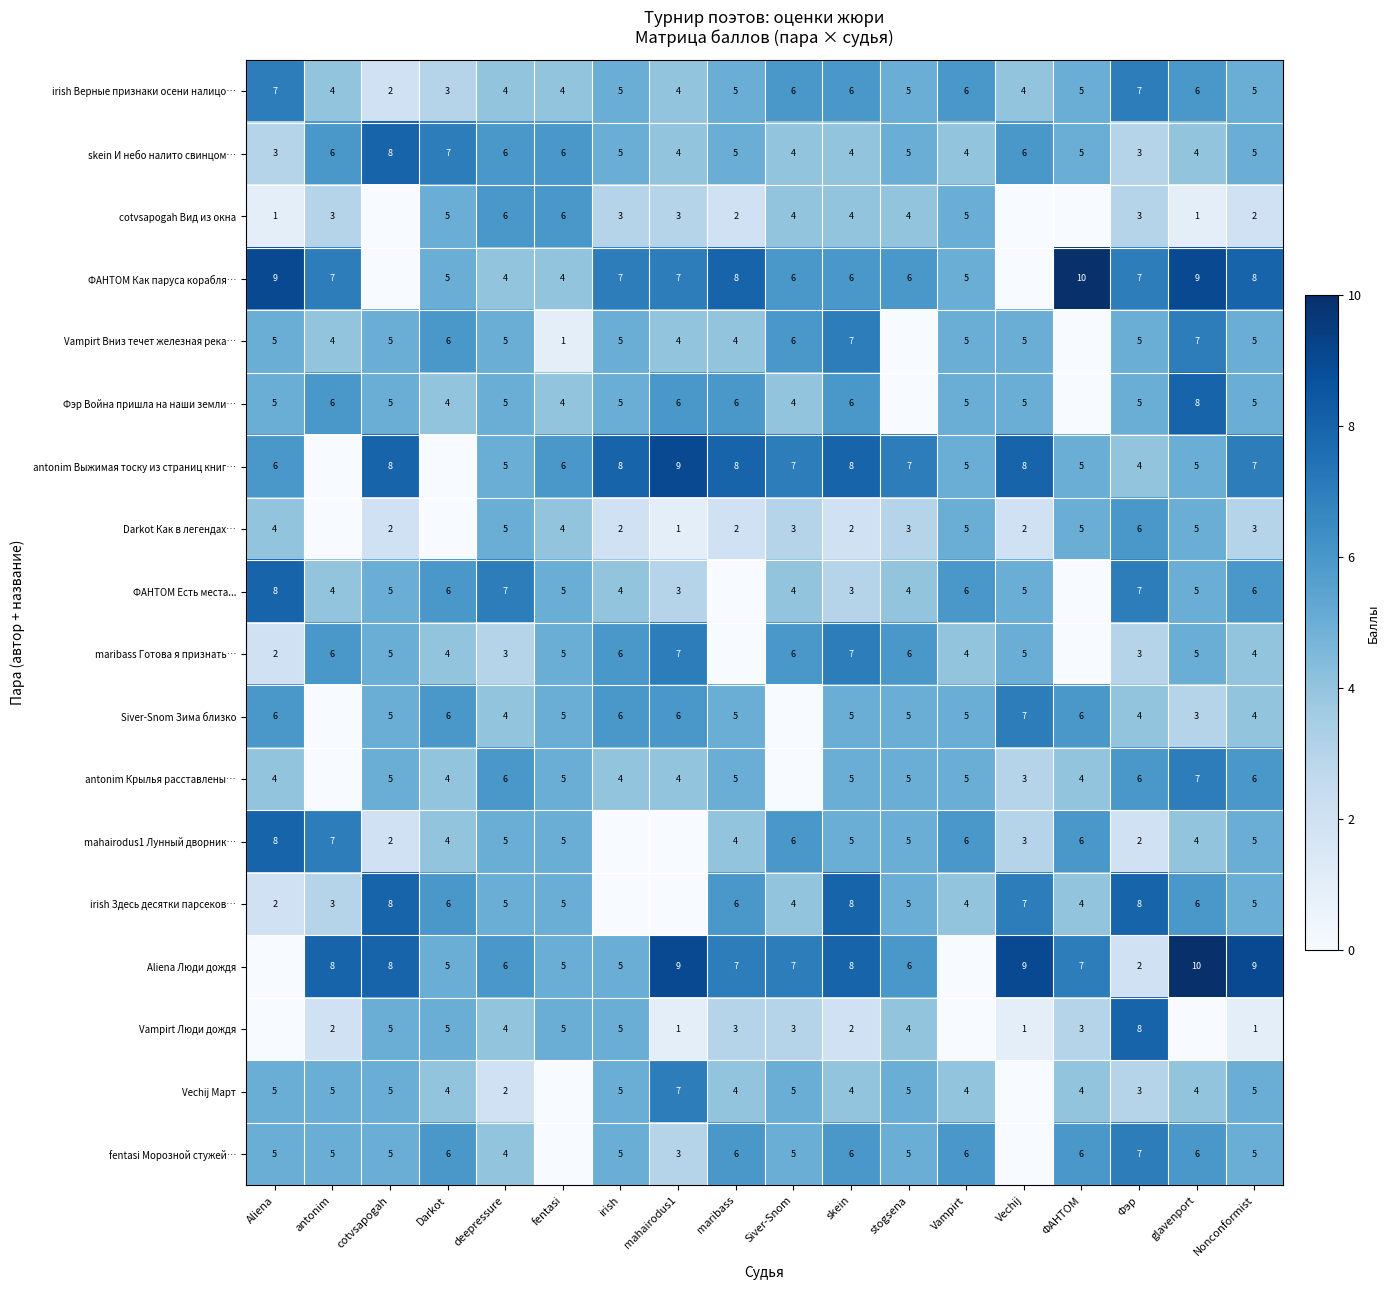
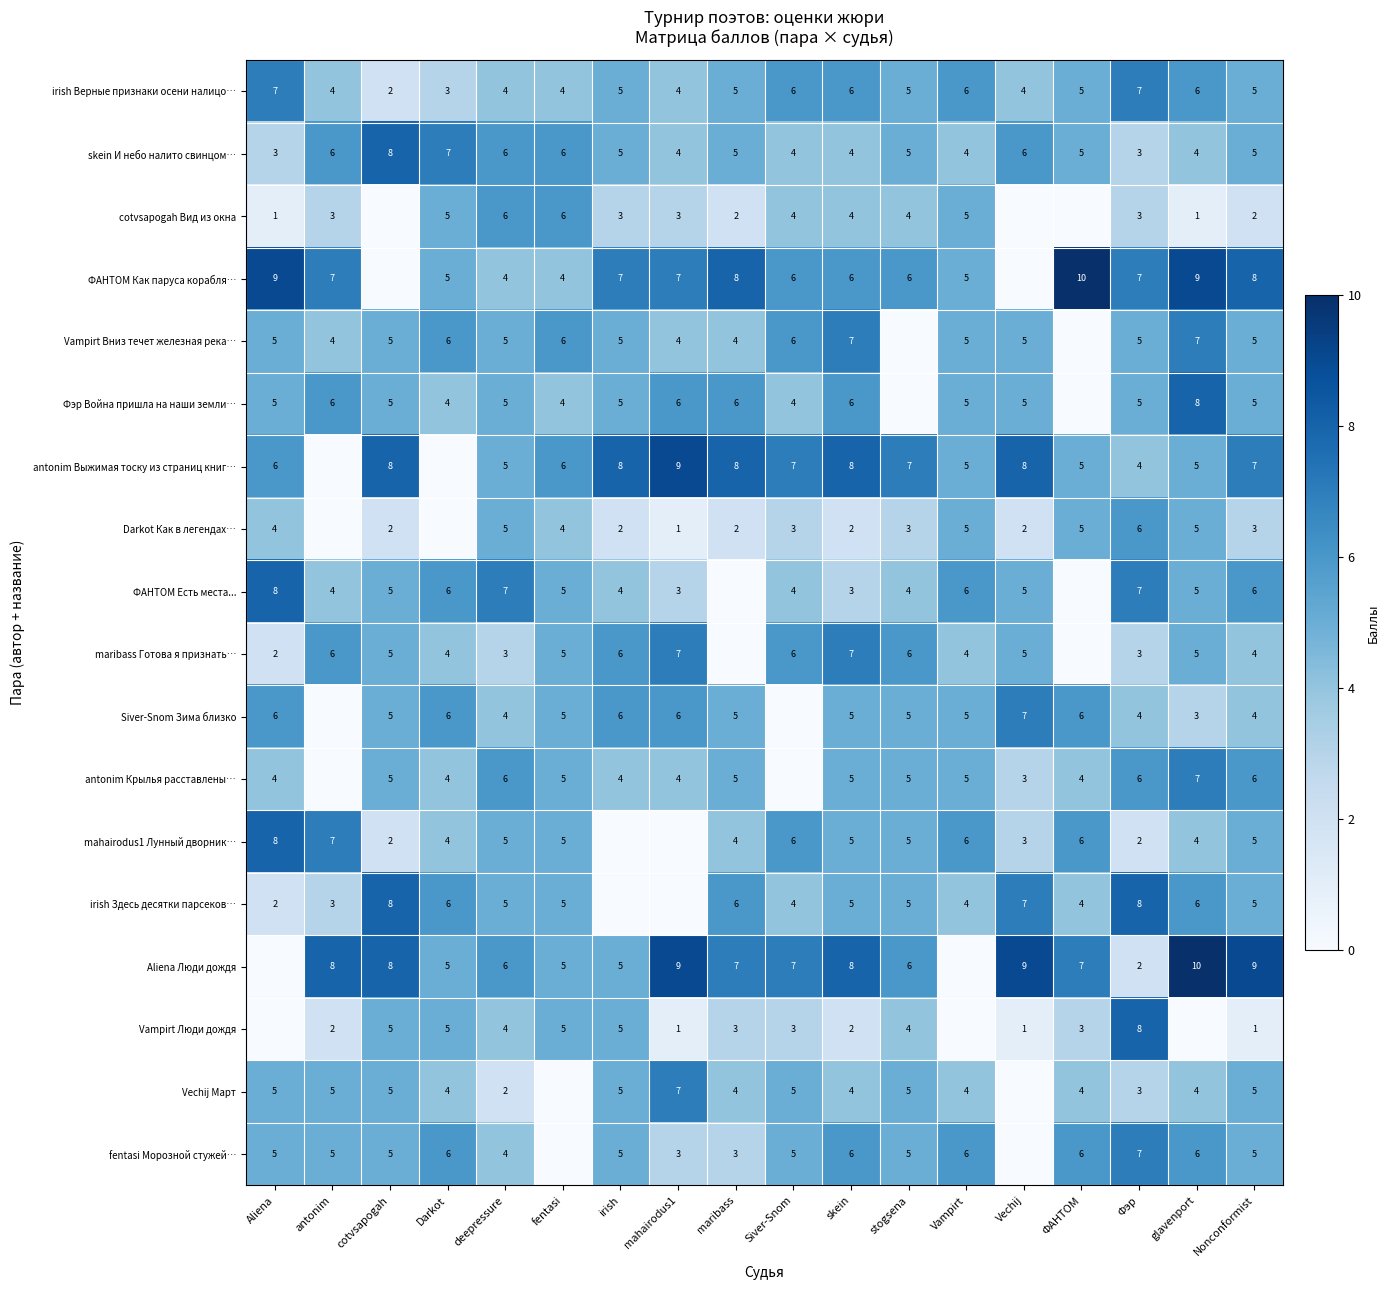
  {
    "Vampirt Вниз течет железная река…": {
      "Aliena": 5,
      "antonim": 4,
      "cotvsapogah": 5,
      "Darkot": 6,
      "deepressure": 5,
-     "fentasi": 1,
+     "fentasi": 6,
      "irish": 5,
      "mahairodus1": 4,
      "maribass": 4,
      "Siver-Snom": 6,
      "skein": 7,
      "Vampirt": 5,
      "Vechij": 5,
      "Фэр": 5,
      "glavenport": 7,
      "Nonconformist": 5
    },
    "irish Здесь десятки парсеков…": {
      "Aliena": 2,
      "antonim": 3,
      "cotvsapogah": 8,
      "Darkot": 6,
      "deepressure": 5,
      "fentasi": 5,
      "maribass": 6,
      "Siver-Snom": 4,
-     "skein": 8,
+     "skein": 5,
      "stogsena": 5,
      "Vampirt": 4,
      "Vechij": 7,
      "ФАНТОМ": 4,
      "Фэр": 8,
      "glavenport": 6,
      "Nonconformist": 5
    },
    "fentasi Морозной стужей…": {
      "Aliena": 5,
      "antonim": 5,
      "cotvsapogah": 5,
      "Darkot": 6,
      "deepressure": 4,
      "irish": 5,
      "mahairodus1": 3,
-     "maribass": 6,
+     "maribass": 3,
      "Siver-Snom": 5,
      "skein": 6,
      "stogsena": 5,
      "Vampirt": 6,
      "ФАНТОМ": 6,
      "Фэр": 7,
      "glavenport": 6,
      "Nonconformist": 5
    }
  }
